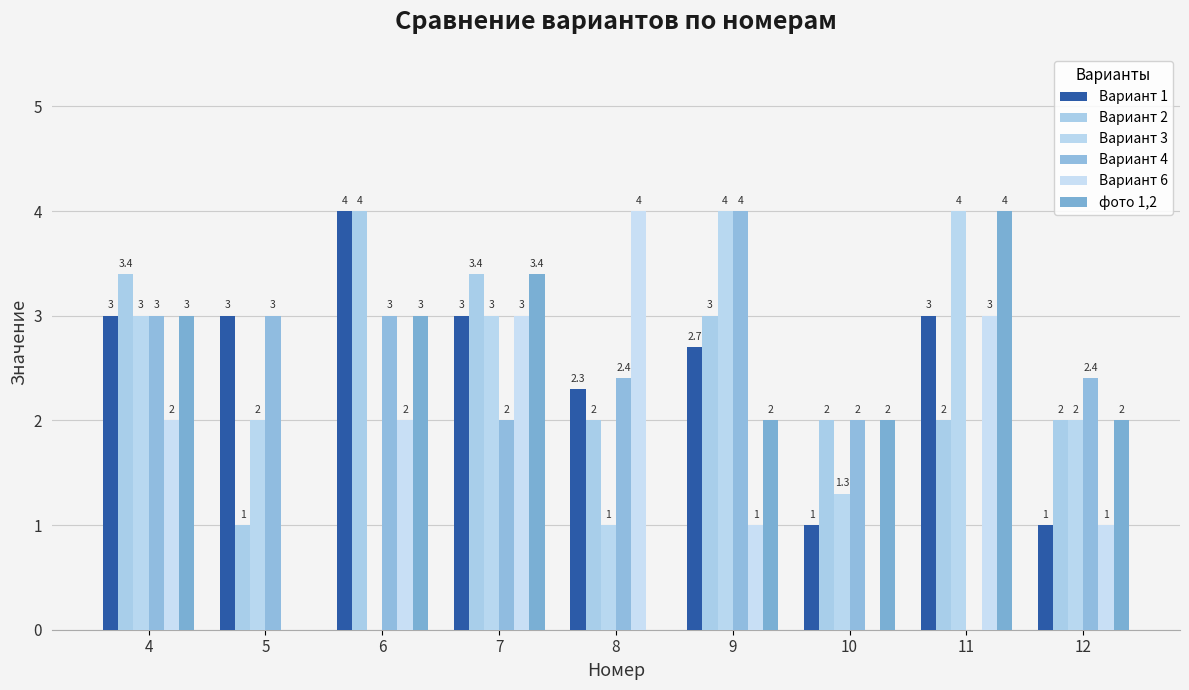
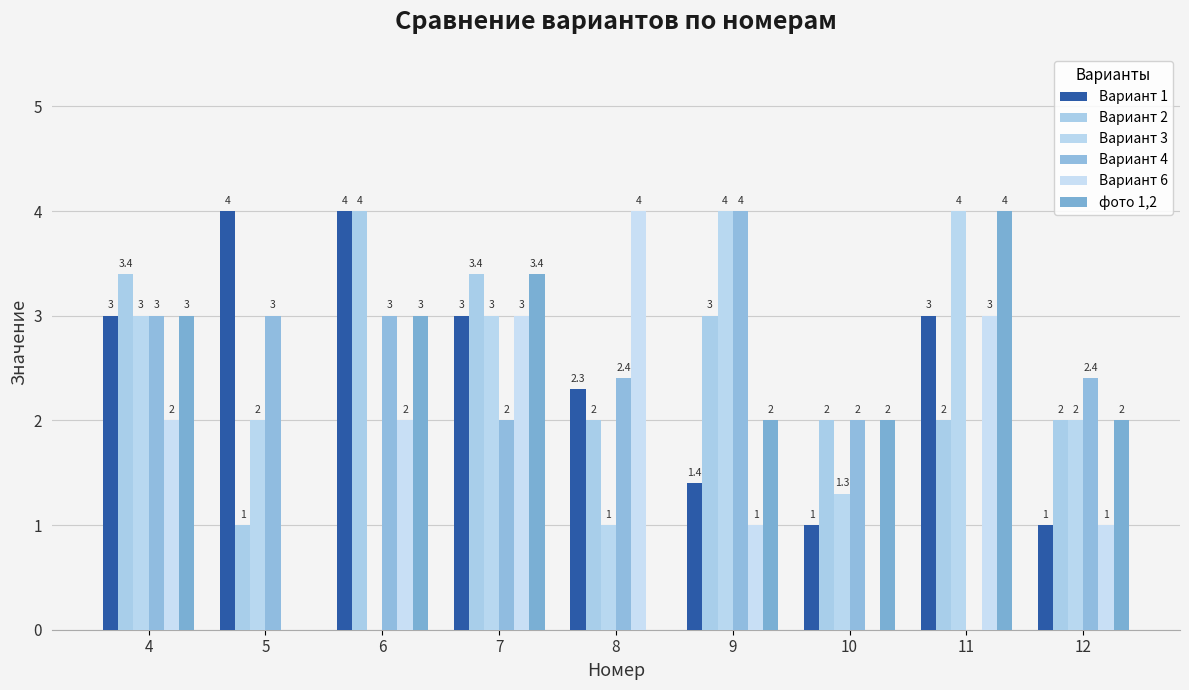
  {
    "Вариант 1": {
      "4": 3,
-     "5": 3,
+     "5": 4,
      "6": 4,
      "7": 3,
      "8": 2.3,
-     "9": 2.7,
+     "9": 1.4,
      "10": 1,
      "11": 3,
      "12": 1
    }
  }
